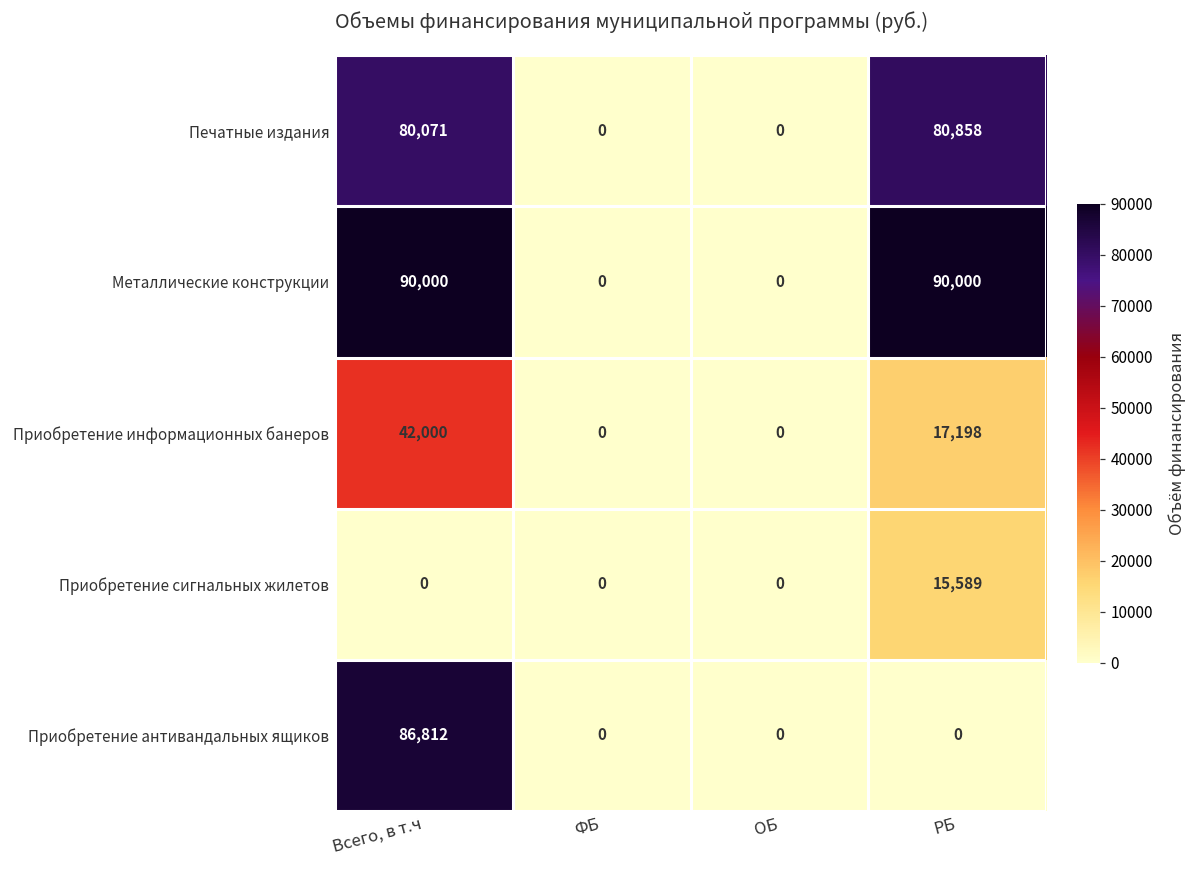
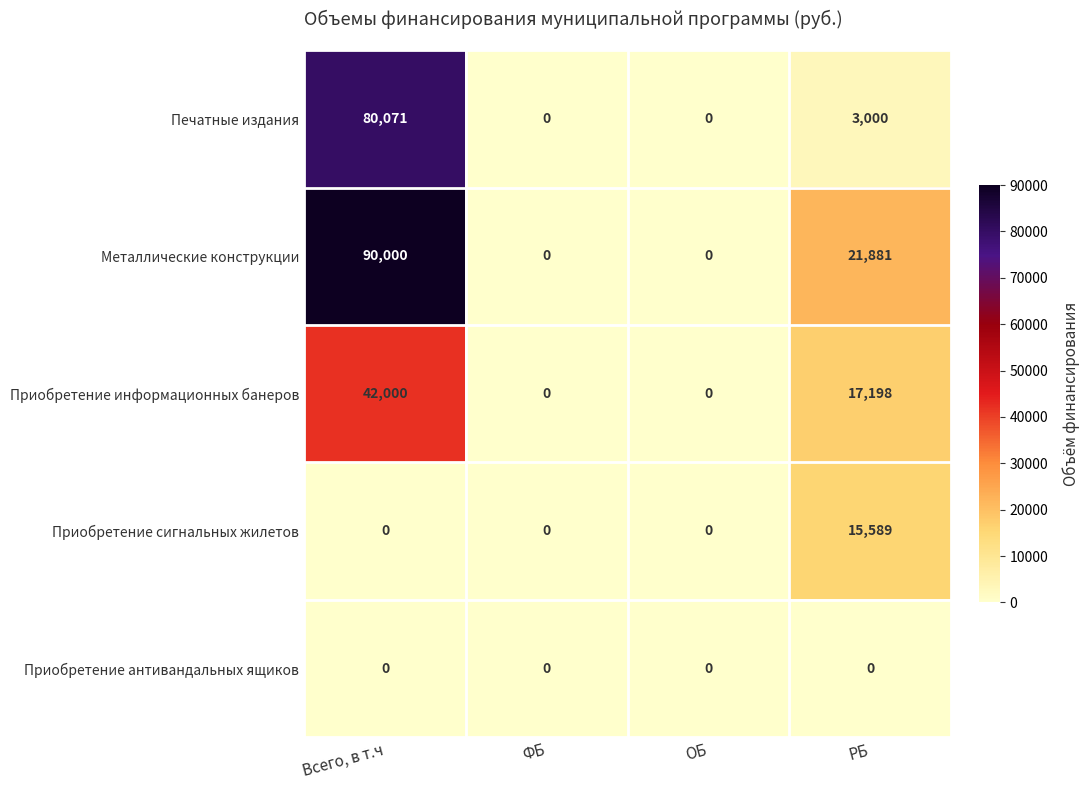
  {
    "Печатные издания": {
      "Всего, в т.ч": "80,071",
      "ФБ": "0",
      "ОБ": "0",
-     "РБ": "80,858"
+     "РБ": "3,000"
    },
    "Металлические конструкции": {
      "Всего, в т.ч": "90,000",
      "ФБ": "0",
      "ОБ": "0",
-     "РБ": "90,000"
+     "РБ": "21,881"
    },
    "Приобретение информационных банеров": {
      "Всего, в т.ч": "42,000",
      "ФБ": "0",
      "ОБ": "0",
      "РБ": "17,198"
    },
    "Приобретение сигнальных жилетов": {
      "Всего, в т.ч": "0",
      "ФБ": "0",
      "ОБ": "0",
      "РБ": "15,589"
    },
    "Приобретение антивандальных ящиков": {
-     "Всего, в т.ч": "86,812",
+     "Всего, в т.ч": "0",
      "ФБ": "0",
      "ОБ": "0",
      "РБ": "0"
    }
  }
